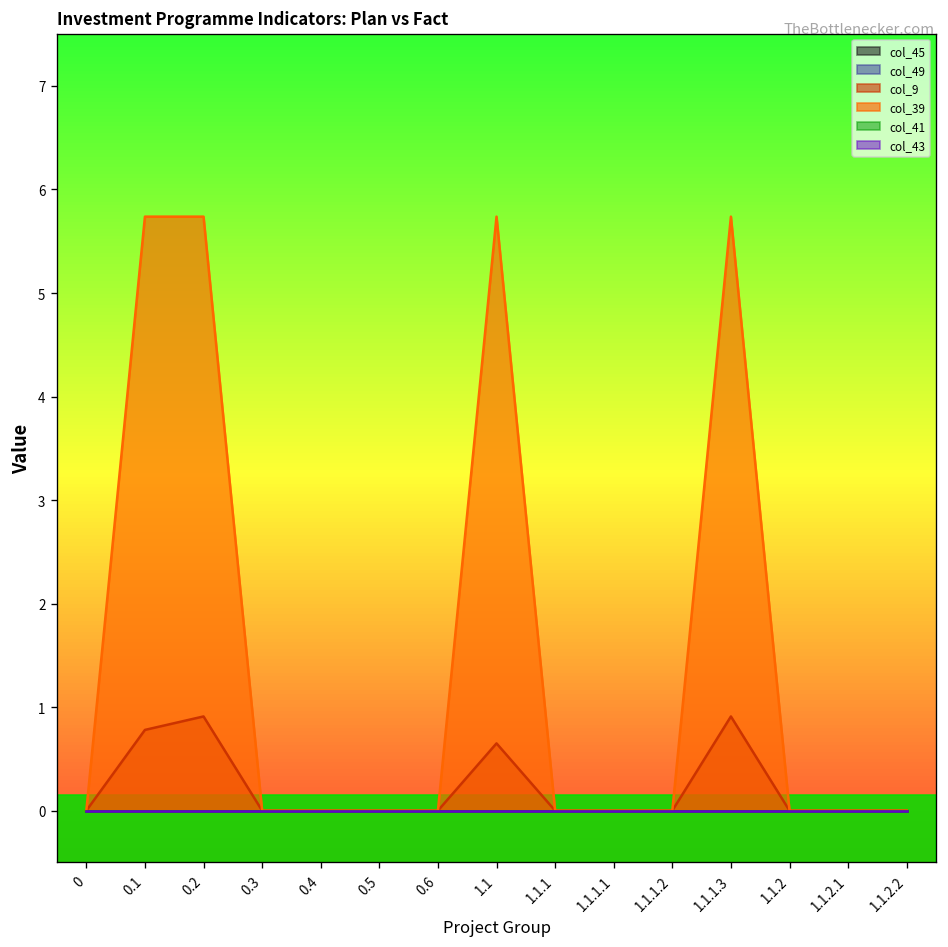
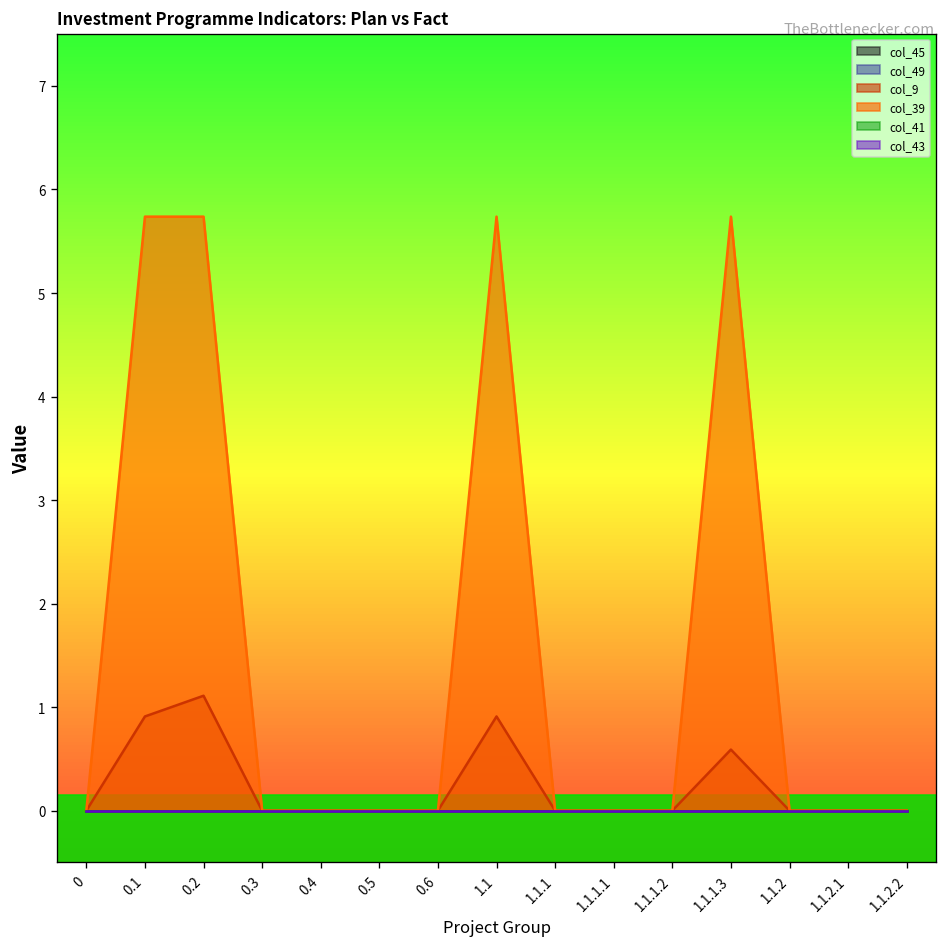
  {
    "col_9": {
-     "0.1": 0.8,
-     "0.2": 0.9,
-     "1.1": 0.7,
-     "1.1.1.3": 0.9
+     "0.1": 0.9,
+     "0.2": 1.1,
+     "1.1": 0.9,
+     "1.1.1.3": 0.6
    },
    "col_39": {
      "0.1": 5.7,
      "0.2": 5.7,
      "1.1": 5.7,
      "1.1.1.3": 5.7
    }
  }
